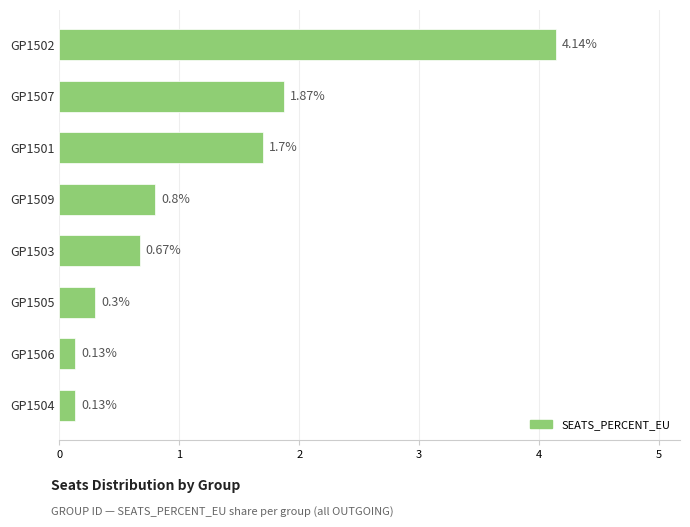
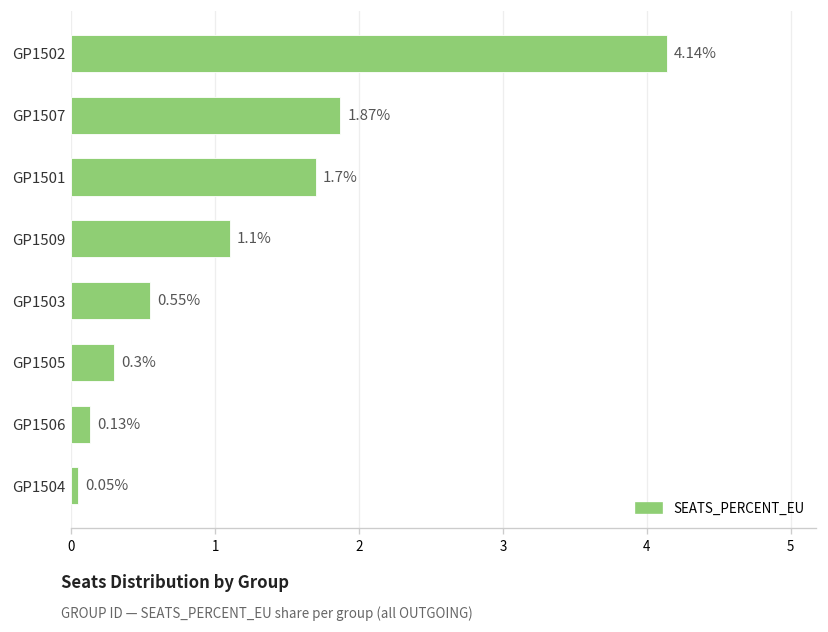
  {
    "GP1502": "4.14%",
    "GP1507": "1.87%",
    "GP1501": "1.7%",
-   "GP1509": "0.8%",
-   "GP1503": "0.67%",
+   "GP1509": "1.1%",
+   "GP1503": "0.55%",
    "GP1505": "0.3%",
    "GP1506": "0.13%",
-   "GP1504": "0.13%"
+   "GP1504": "0.05%"
  }
